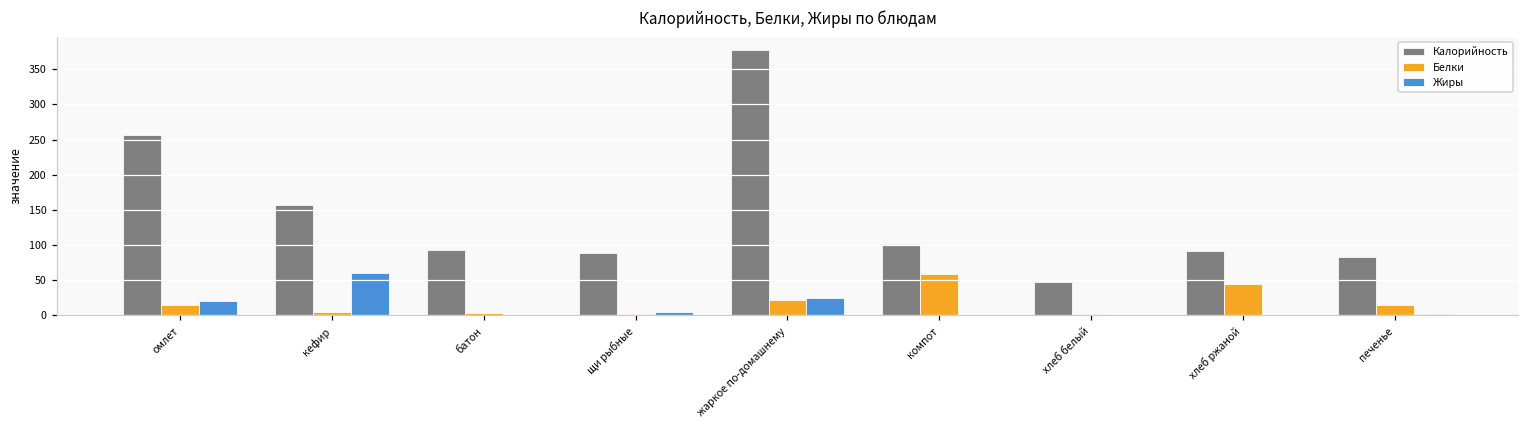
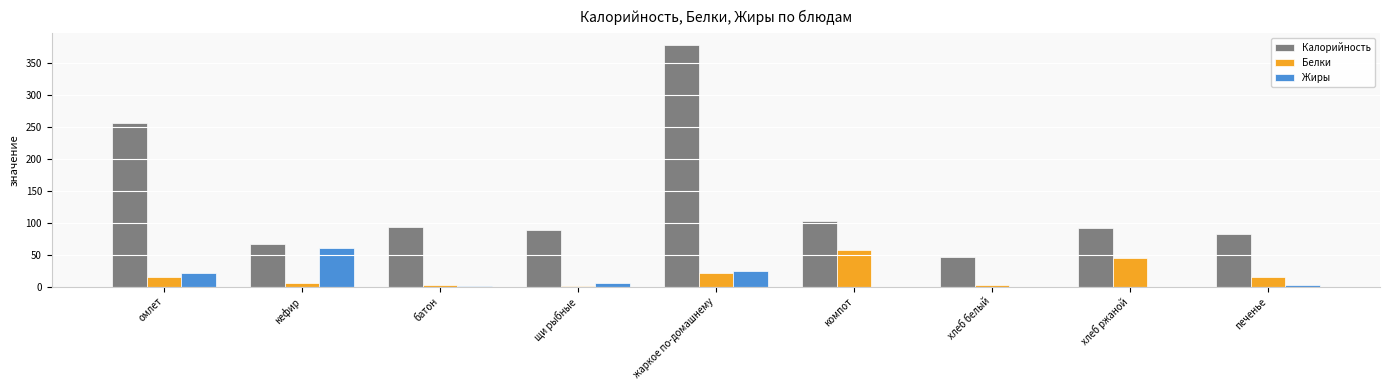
  {
    "Калорийность": {
      "омлет": 260,
-     "кефир": 160,
+     "кефир": 70,
      "батон": 90,
      "щи рыбные": 90,
      "жаркое по-домашнему": 380,
      "компот": 100,
      "хлеб белый": 50,
      "хлеб ржаной": 90,
      "печенье": 80
    },
    "Белки": {
      "омлет": 10,
      "кефир": 10,
      "жаркое по-домашнему": 20,
      "компот": 60,
      "хлеб ржаной": 40,
      "печенье": 20
    },
    "Жиры": {
      "омлет": 20,
      "кефир": 60,
      "щи рыбные": 0,
      "жаркое по-домашнему": 20,
      "хлеб белый": 0,
      "хлеб ржаной": 0
    }
  }
